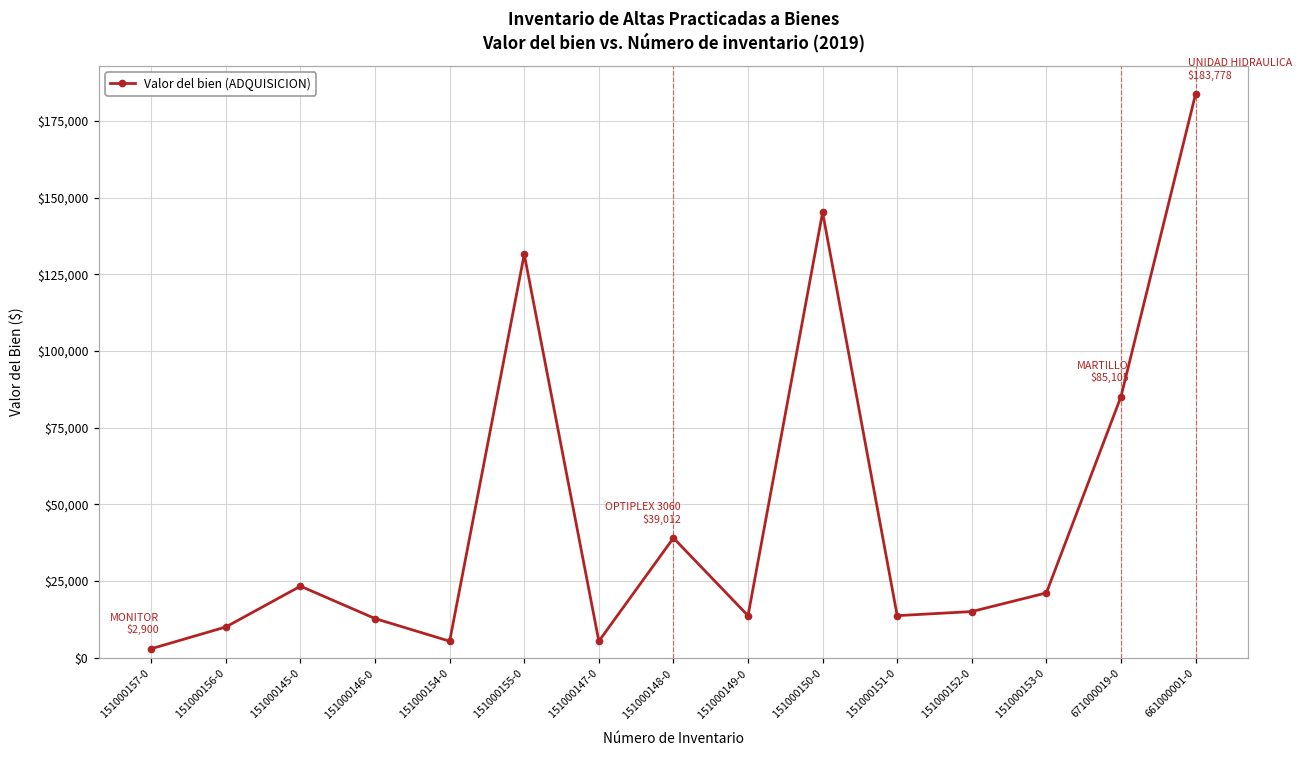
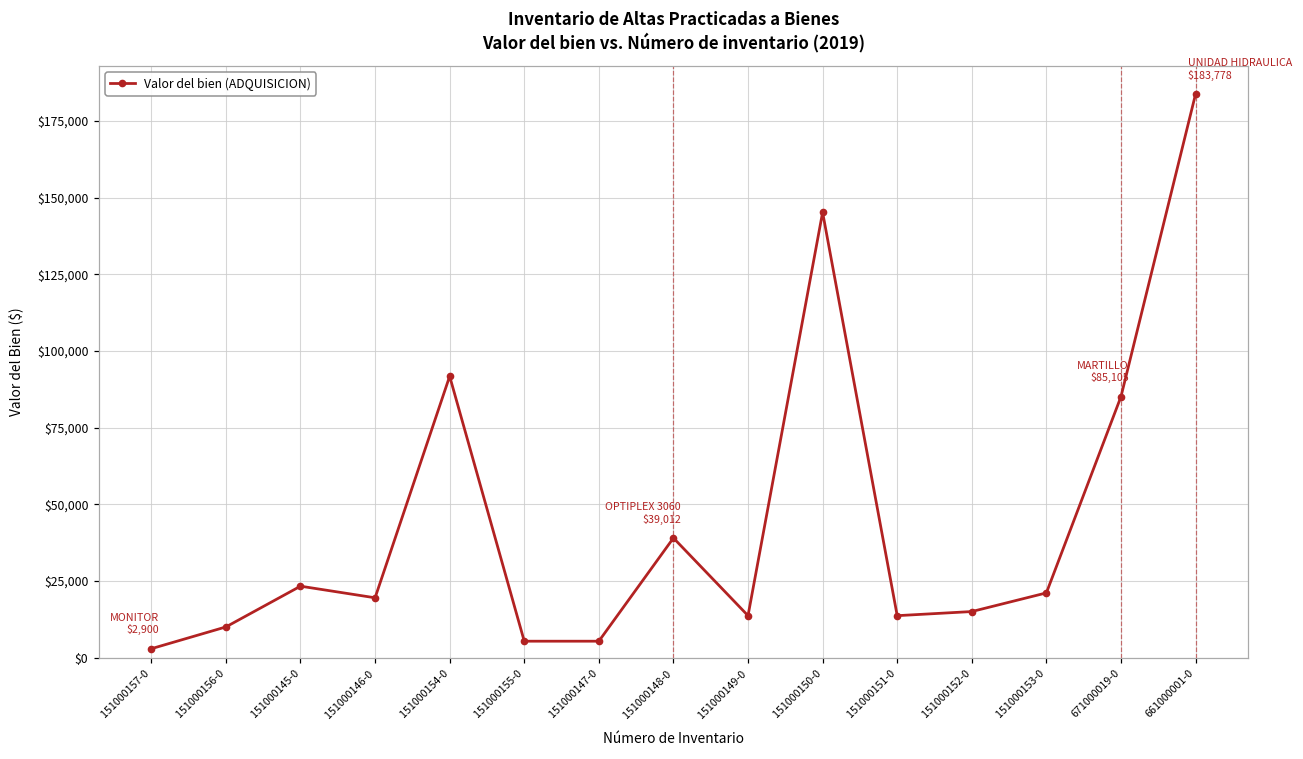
  {
    "151000156-0": "$10,000",
    "151000145-0": "$23,000",
-   "151000146-0": "$13,000",
-   "151000154-0": "$5,000",
-   "151000155-0": "$132,000",
+   "151000146-0": "$20,000",
+   "151000154-0": "$92,000",
+   "151000155-0": "$5,000",
    "151000147-0": "$5,000",
    "151000149-0": "$14,000",
    "151000150-0": "$145,000",
    "151000151-0": "$14,000",
    "151000152-0": "$15,000",
    "151000153-0": "$21,000"
  }
